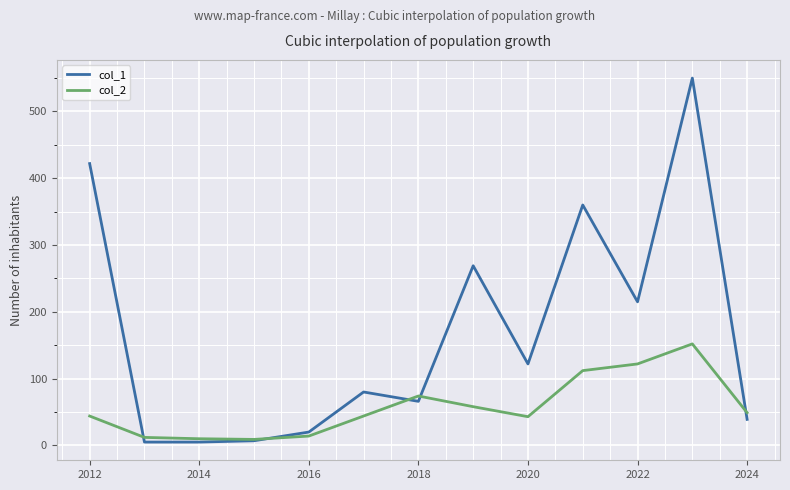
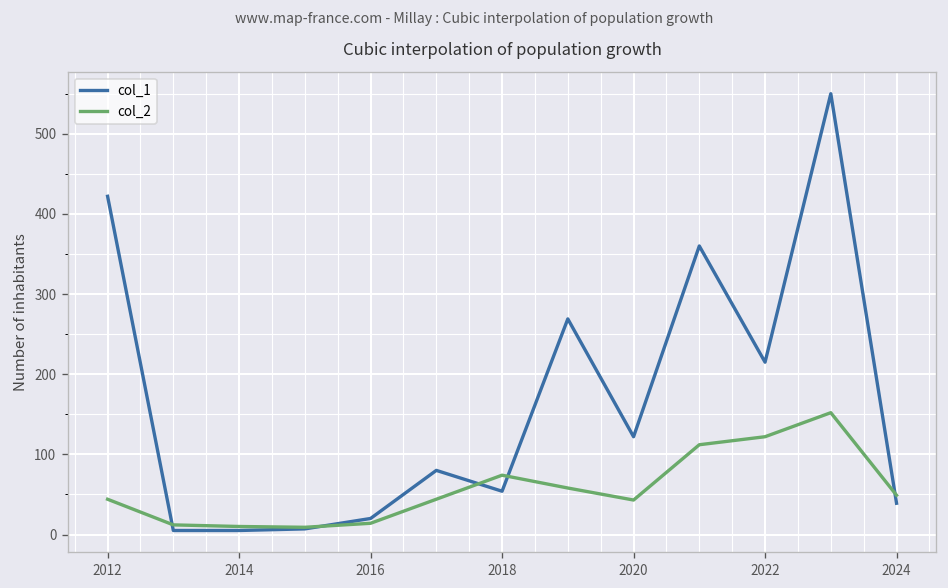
  {
    "col_1": {
      "2012": 420,
      "2014": 10,
      "2016": 20,
-     "2018": 70,
+     "2018": 50,
      "2020": 120,
      "2022": 220,
      "2024": 40
    },
    "col_2": {
      "2012": 40,
      "2014": 10,
      "2016": 10,
      "2018": 70,
      "2020": 40,
      "2022": 120,
      "2024": 50
    }
  }
